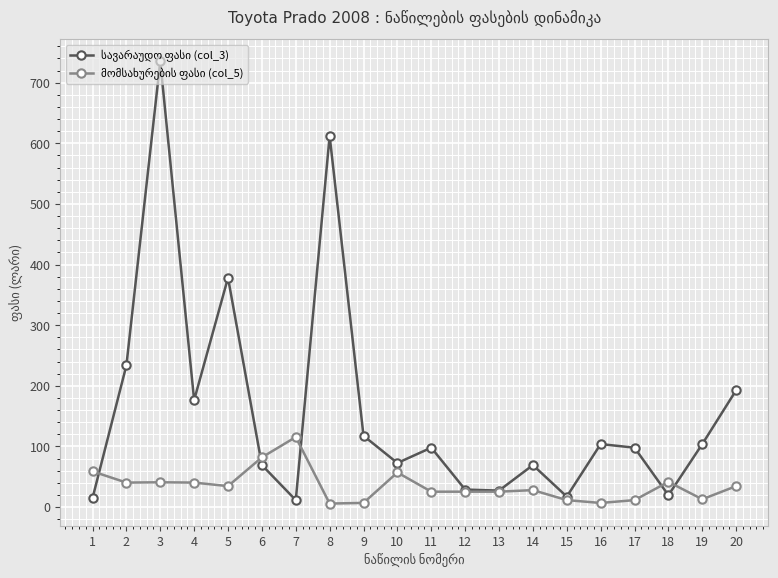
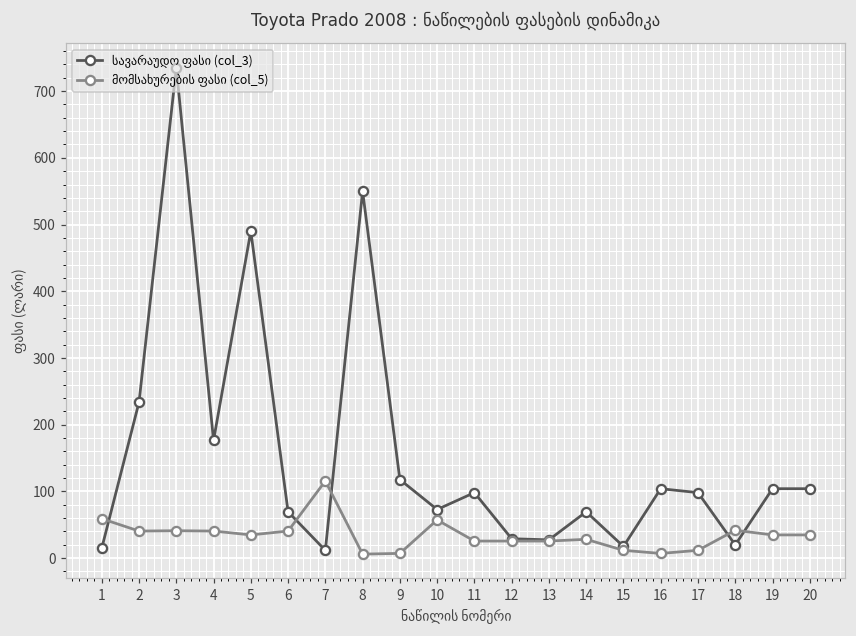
  {
    "სავარაუდო ფასი (col_3)": {
      "1": 10,
      "2": 230,
      "4": 180,
-     "5": 380,
+     "5": 490,
      "6": 70,
      "7": 10,
-     "8": 610,
+     "8": 550,
      "9": 120,
      "10": 70,
      "11": 100,
      "14": 70,
      "15": 20,
      "16": 100,
      "17": 100,
      "18": 20,
      "19": 100,
-     "20": 190
+     "20": 100
    },
    "მომსახურების ფასი (col_5)": {
      "1": 60,
      "2": 40,
      "3": 40,
      "4": 40,
      "5": 30,
-     "6": 80,
+     "6": 40,
      "7": 120,
      "8": 10,
      "9": 10,
      "10": 60,
      "11": 30,
      "14": 30,
      "15": 10,
      "16": 10,
      "17": 10,
      "18": 40,
-     "19": 10,
+     "19": 30,
      "20": 30
    }
  }
